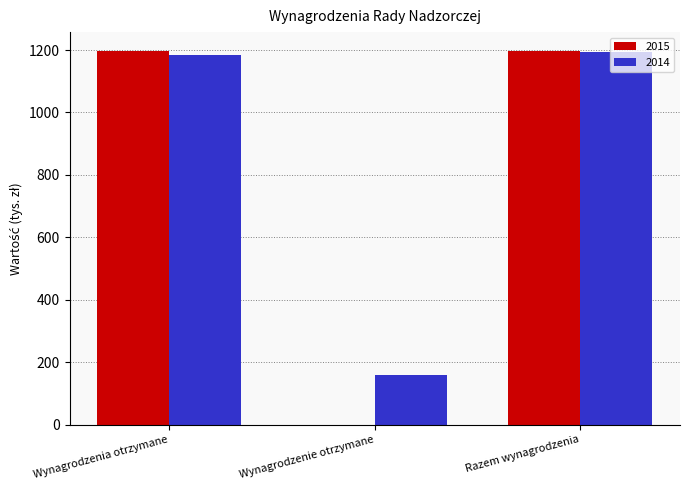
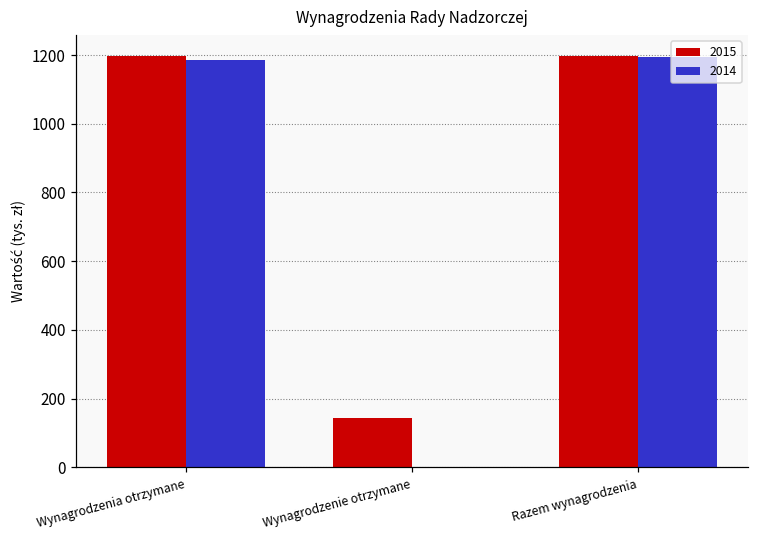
  {
    "2015": {
      "Wynagrodzenia otrzymane": 1200,
-     "Wynagrodzenie otrzymane": 0,
+     "Wynagrodzenie otrzymane": 140,
      "Razem wynagrodzenia": 1200
    },
    "2014": {
      "Wynagrodzenia otrzymane": 1190,
-     "Wynagrodzenie otrzymane": 160
+     "Wynagrodzenie otrzymane": 0
    }
  }
